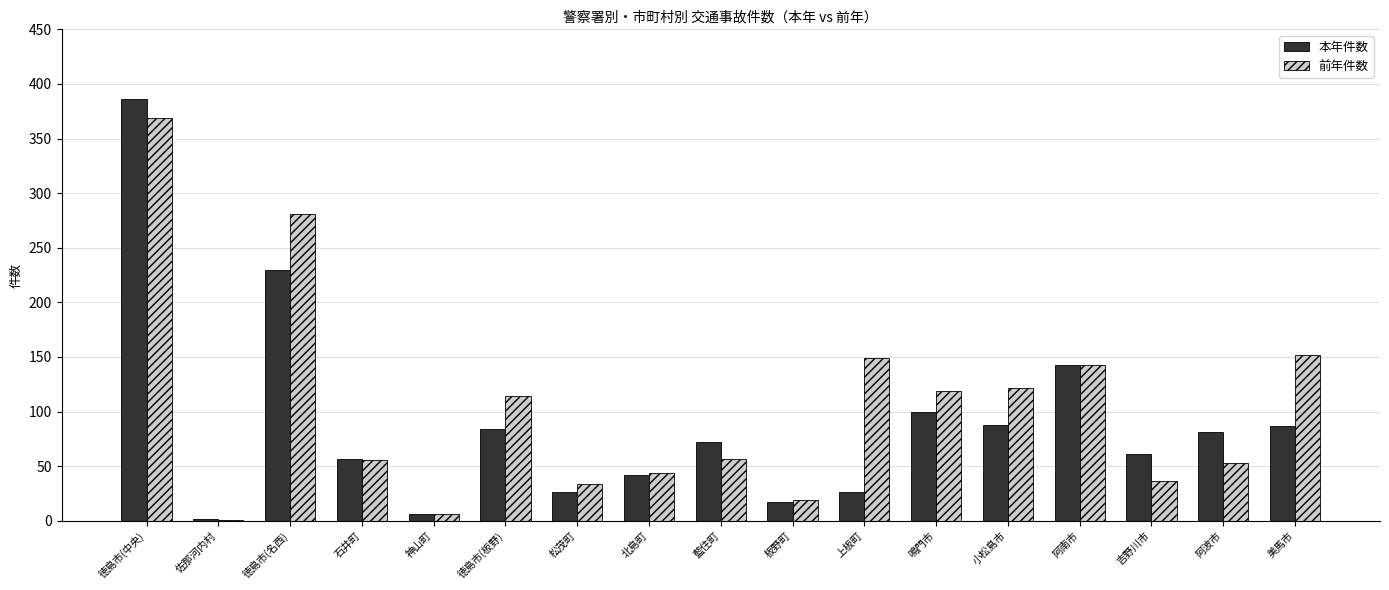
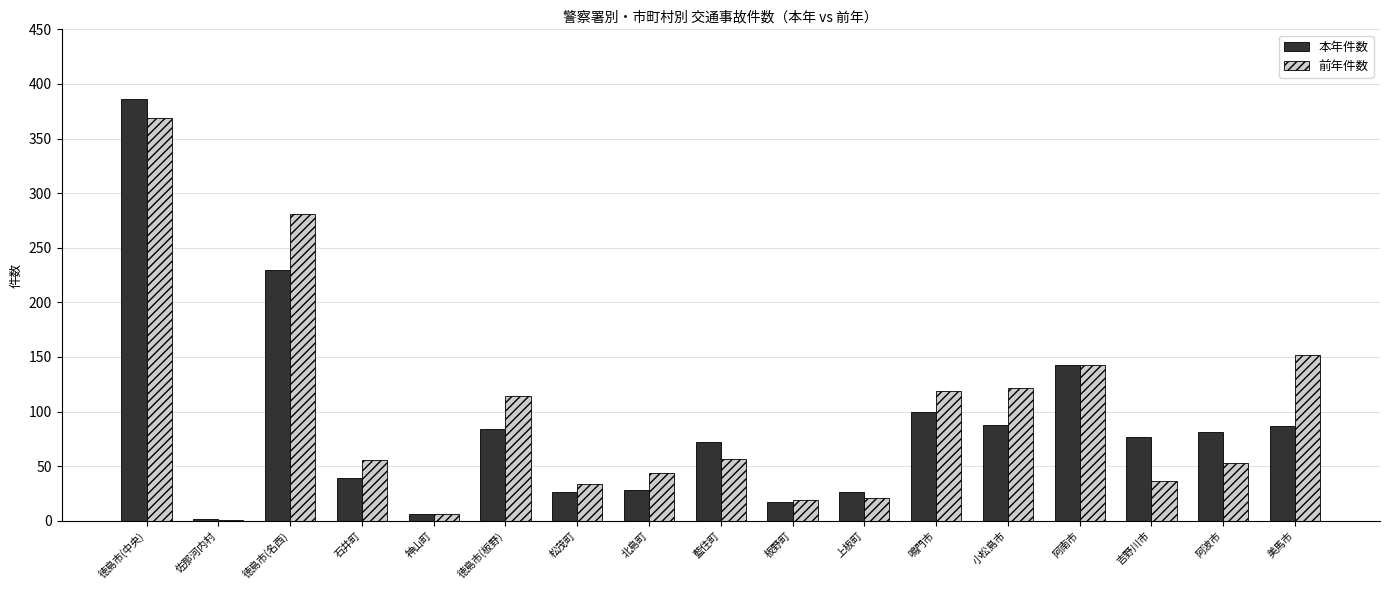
  {
    "本年件数": {
      "徳島市(中央)": 386,
      "徳島市(名西)": 230,
-     "石井町": 57,
+     "石井町": 39,
      "神山町": 6,
      "徳島市(板野)": 84,
      "松茂町": 26,
-     "北島町": 42,
+     "北島町": 28,
      "藍住町": 72,
      "板野町": 17,
      "上板町": 26,
      "鳴門市": 100,
      "小松島市": 88,
      "阿南市": 143,
-     "吉野川市": 61,
+     "吉野川市": 77,
      "阿波市": 81,
      "美馬市": 87
    },
    "前年件数": {
      "徳島市(中央)": 369,
      "徳島市(名西)": 281,
      "石井町": 56,
      "神山町": 6,
      "徳島市(板野)": 114,
      "松茂町": 34,
      "北島町": 44,
      "藍住町": 57,
      "板野町": 19,
-     "上板町": 149,
+     "上板町": 21,
      "鳴門市": 119,
      "小松島市": 122,
      "阿南市": 143,
      "吉野川市": 36,
      "阿波市": 53,
      "美馬市": 152
    }
  }
